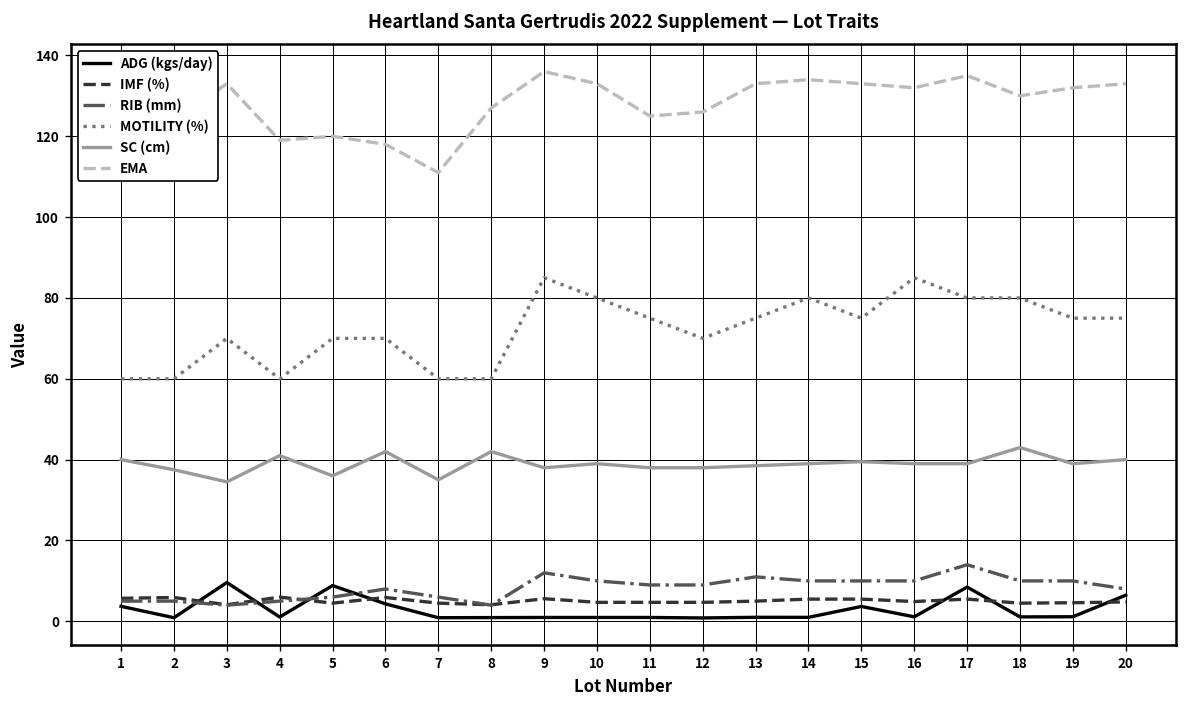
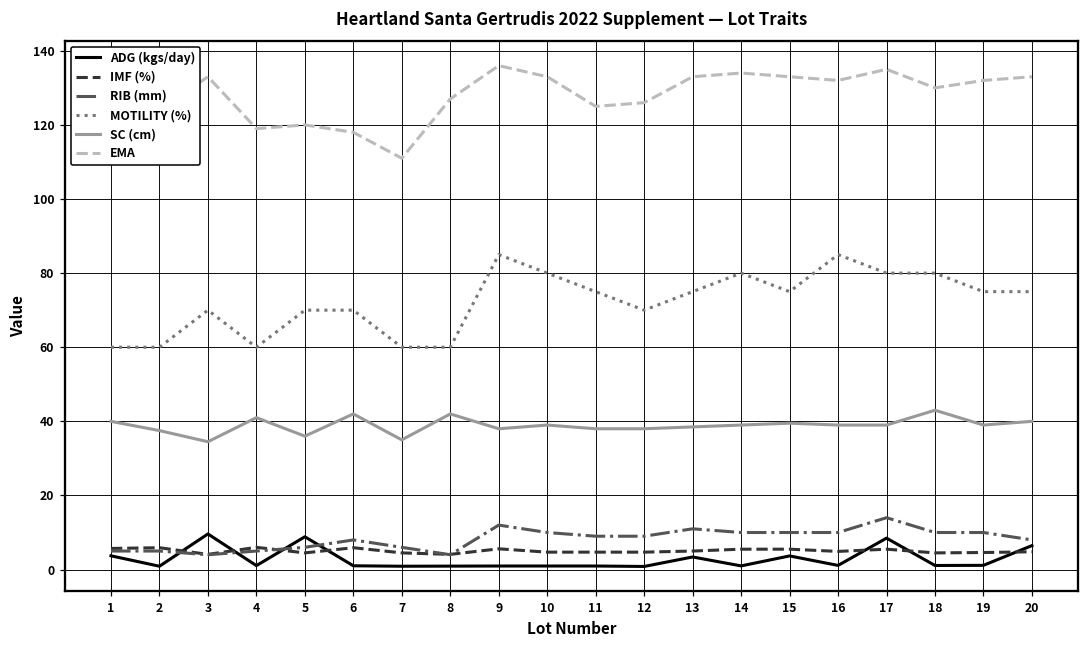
  {
    "ADG (kgs/day)": {
      "1": 4,
      "2": 1,
      "3": 10,
      "4": 1,
      "5": 9,
-     "6": 4,
+     "6": 1,
      "7": 1,
      "8": 1,
      "9": 1,
      "10": 1,
      "11": 1,
      "12": 1,
-     "13": 1,
+     "13": 3,
      "14": 1,
      "15": 4,
      "16": 1,
      "17": 8,
      "18": 1,
      "19": 1,
      "20": 6
    }
  }
